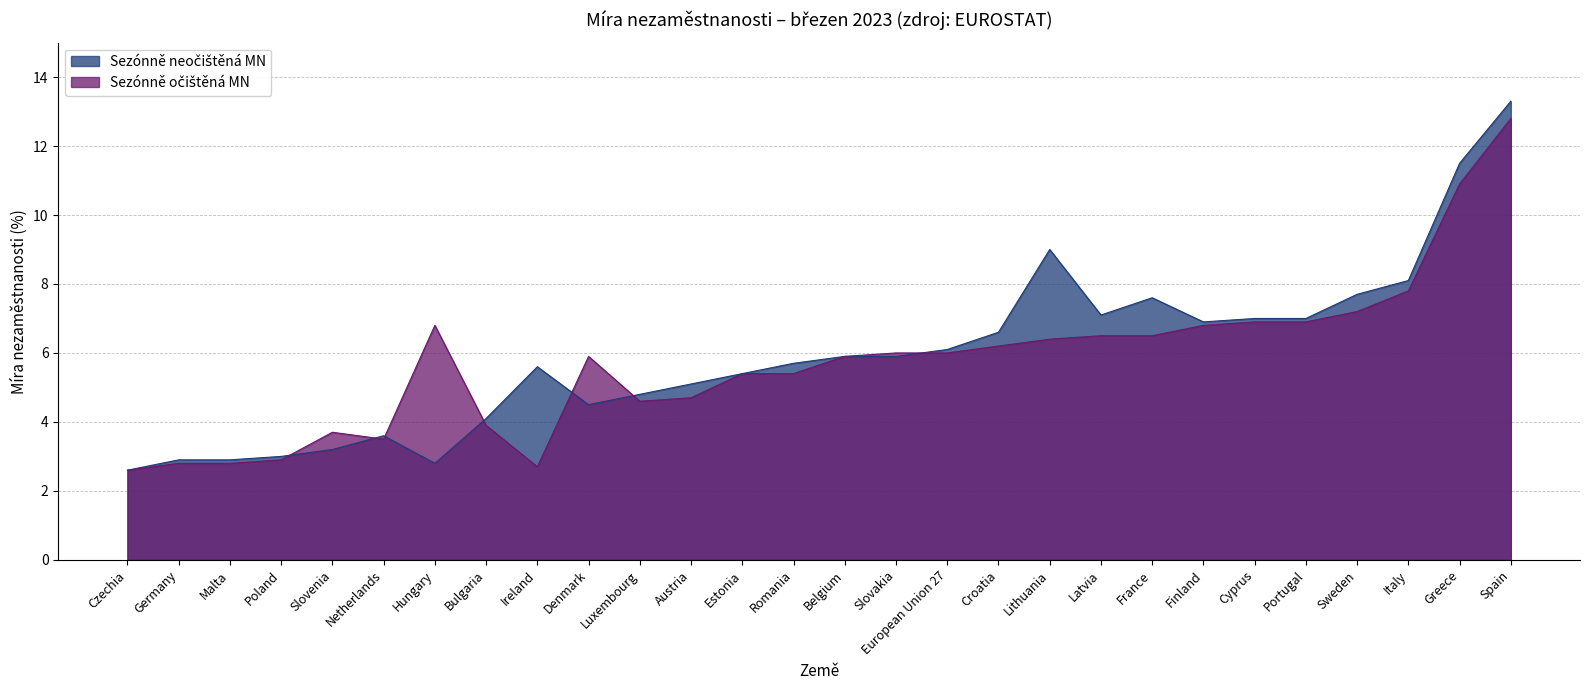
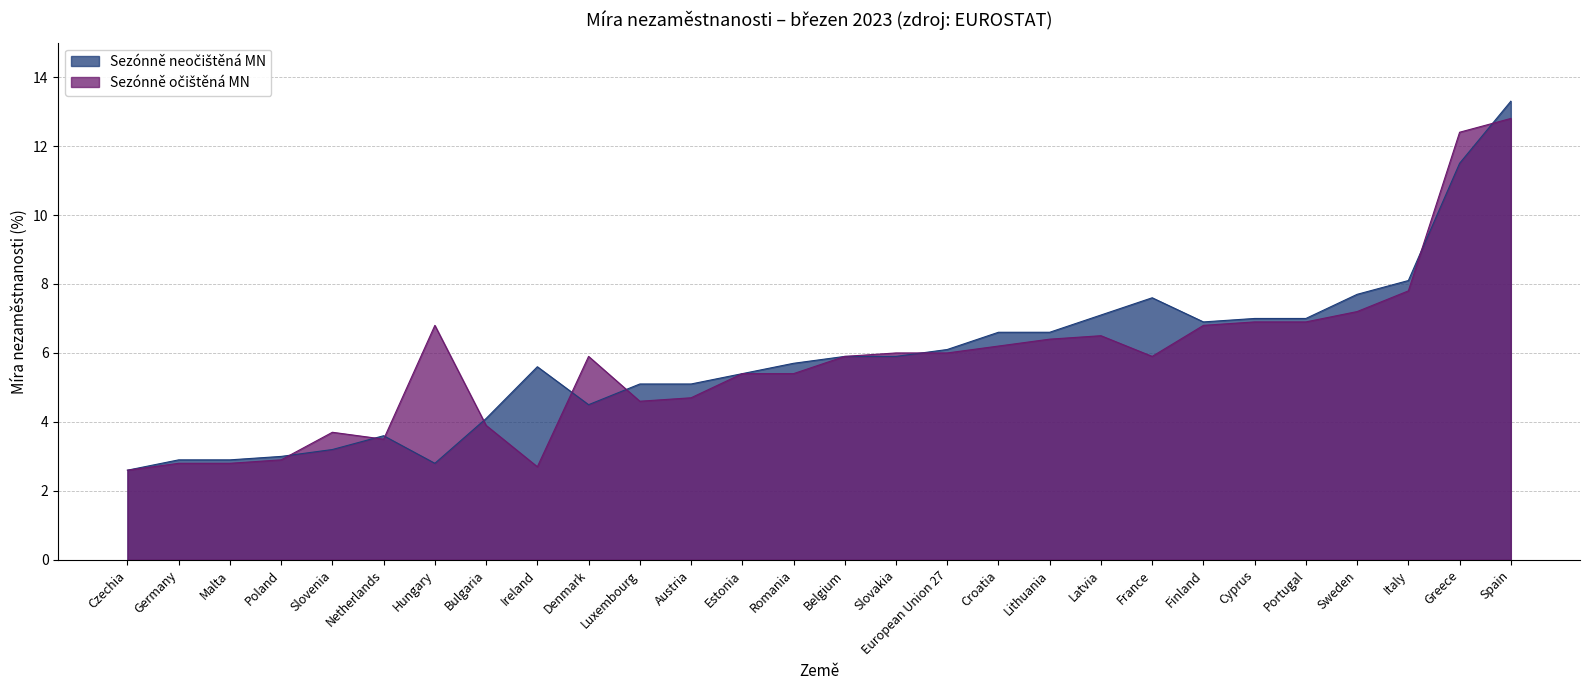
  {
    "Sezónně neočištěná MN": {
      "Germany": 2.9,
      "Malta": 2.9,
      "Poland": 3.0,
      "Slovenia": 3.2,
      "Netherlands": 3.6,
      "Hungary": 2.8,
      "Bulgaria": 4.1,
      "Ireland": 5.6,
      "Denmark": 4.5,
-     "Luxembourg": 4.8,
+     "Luxembourg": 5.1,
      "Austria": 5.1,
      "Romania": 5.7,
      "Slovakia": 5.9,
      "European Union 27": 6.1,
      "Croatia": 6.6,
-     "Lithuania": 9.0,
+     "Lithuania": 6.6,
      "Latvia": 7.1,
      "France": 7.6,
      "Finland": 6.9,
      "Cyprus": 7.0,
      "Portugal": 7.0,
      "Sweden": 7.7,
      "Italy": 8.1,
      "Greece": 11.5,
      "Spain": 13.3
    },
    "Sezónně očištěná MN": {
      "Germany": 2.8,
      "Malta": 2.8,
      "Poland": 2.9,
      "Slovenia": 3.7,
      "Netherlands": 3.5,
      "Hungary": 6.8,
      "Bulgaria": 3.9,
      "Ireland": 2.7,
      "Denmark": 5.9,
      "Luxembourg": 4.6,
      "Austria": 4.7,
      "Romania": 5.4,
      "Slovakia": 6.0,
      "European Union 27": 6.0,
      "Croatia": 6.2,
      "Lithuania": 6.4,
      "Latvia": 6.5,
-     "France": 6.5,
+     "France": 5.9,
      "Finland": 6.8,
      "Cyprus": 6.9,
      "Portugal": 6.9,
      "Sweden": 7.2,
      "Italy": 7.8,
-     "Greece": 10.9,
+     "Greece": 12.4,
      "Spain": 12.8
    }
  }
